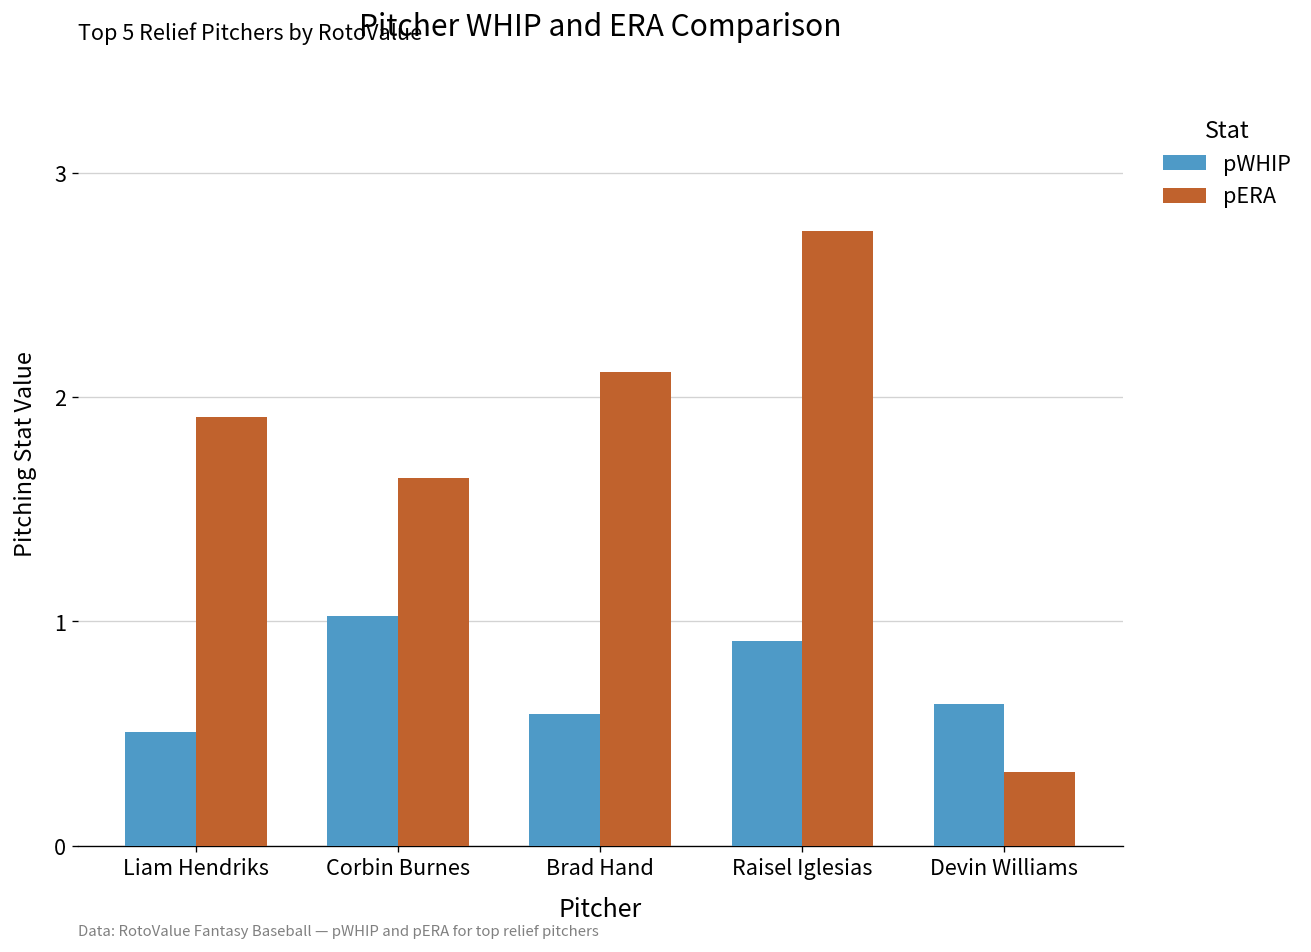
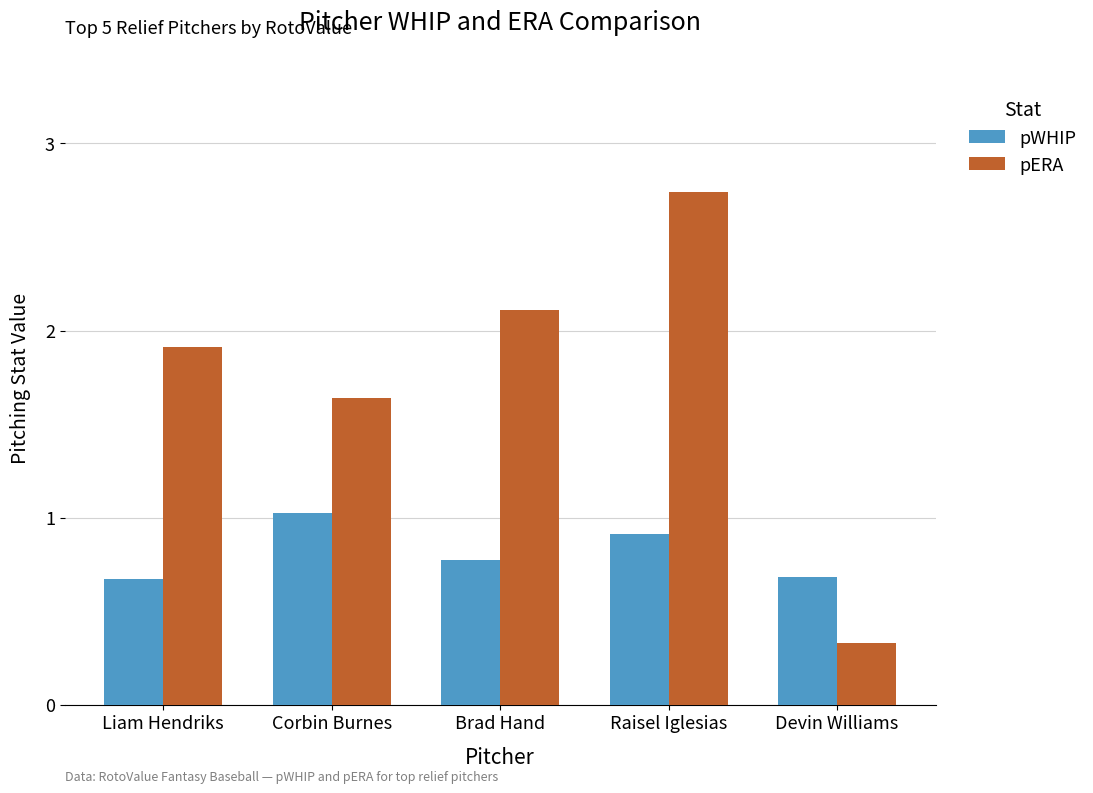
  {
    "pWHIP": {
-     "Liam Hendriks": 0.51,
+     "Liam Hendriks": 0.67,
      "Corbin Burnes": 1.02,
-     "Brad Hand": 0.59,
+     "Brad Hand": 0.77,
      "Raisel Iglesias": 0.91,
-     "Devin Williams": 0.63
+     "Devin Williams": 0.68
    },
    "pERA": {
      "Liam Hendriks": 1.91,
      "Corbin Burnes": 1.64,
      "Brad Hand": 2.11,
      "Raisel Iglesias": 2.74,
      "Devin Williams": 0.33
    }
  }
